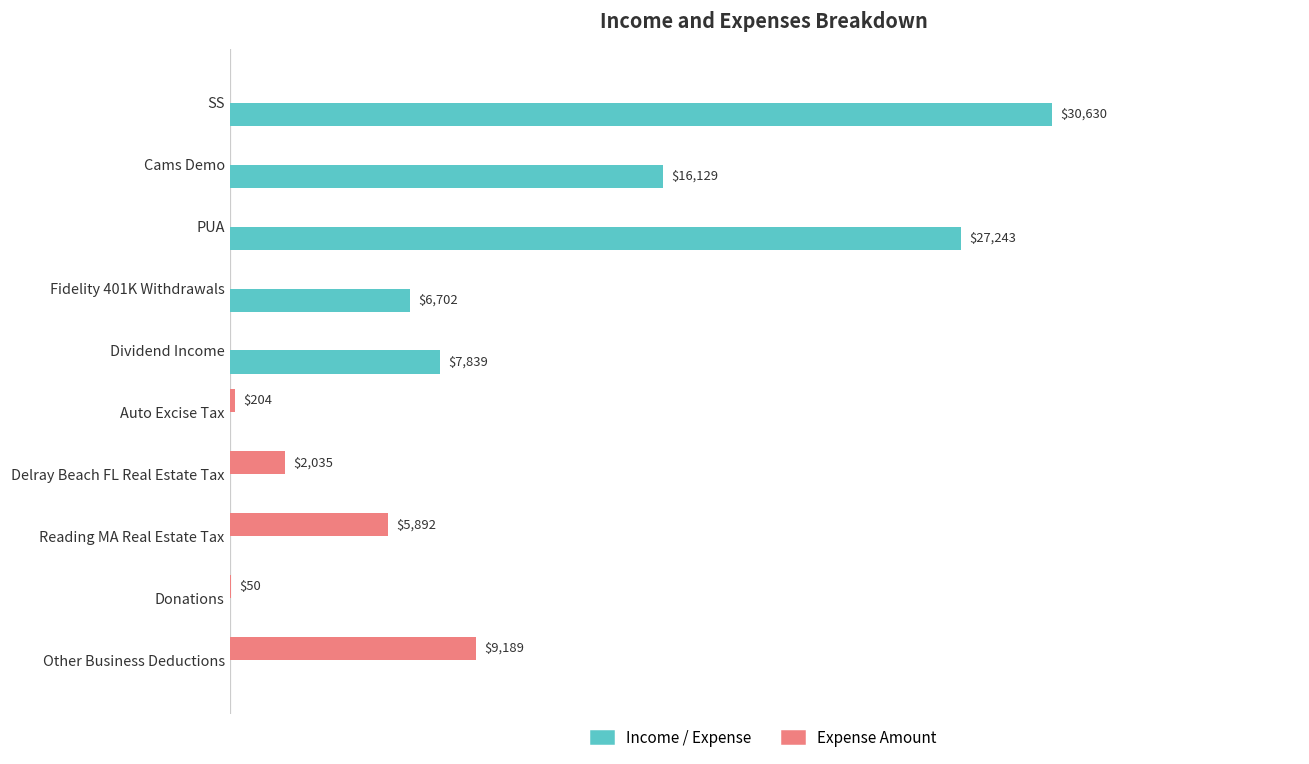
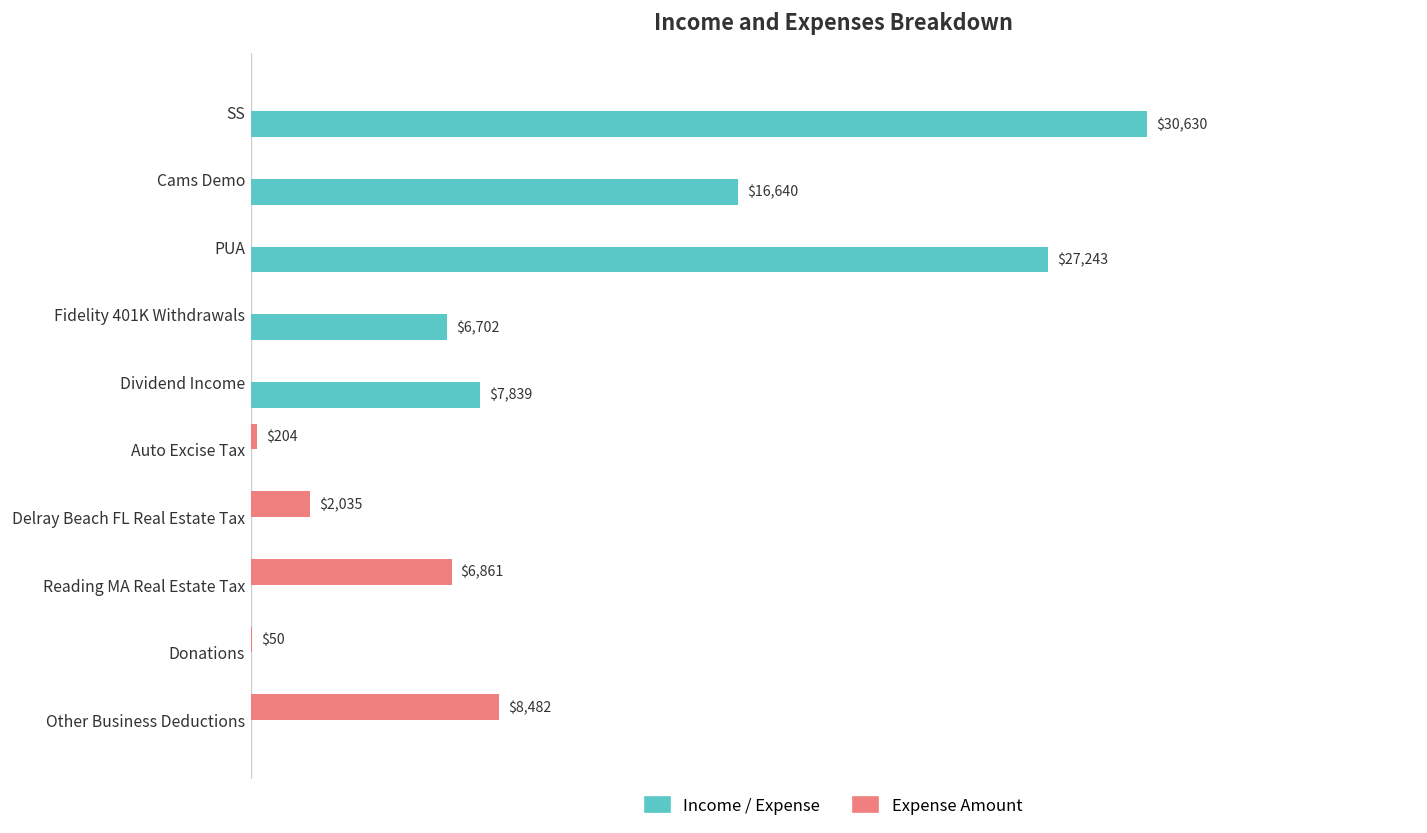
  {
    "Income / Expense": {
      "SS": "$30,630",
-     "Cams Demo": "$16,129",
+     "Cams Demo": "$16,640",
      "PUA": "$27,243",
      "Fidelity 401K Withdrawals": "$6,702",
      "Dividend Income": "$7,839"
    },
    "Expense Amount": {
      "Auto Excise Tax": "$204",
      "Delray Beach FL Real Estate Tax": "$2,035",
-     "Reading MA Real Estate Tax": "$5,892",
+     "Reading MA Real Estate Tax": "$6,861",
      "Donations": "$50",
-     "Other Business Deductions": "$9,189"
+     "Other Business Deductions": "$8,482"
    }
  }
